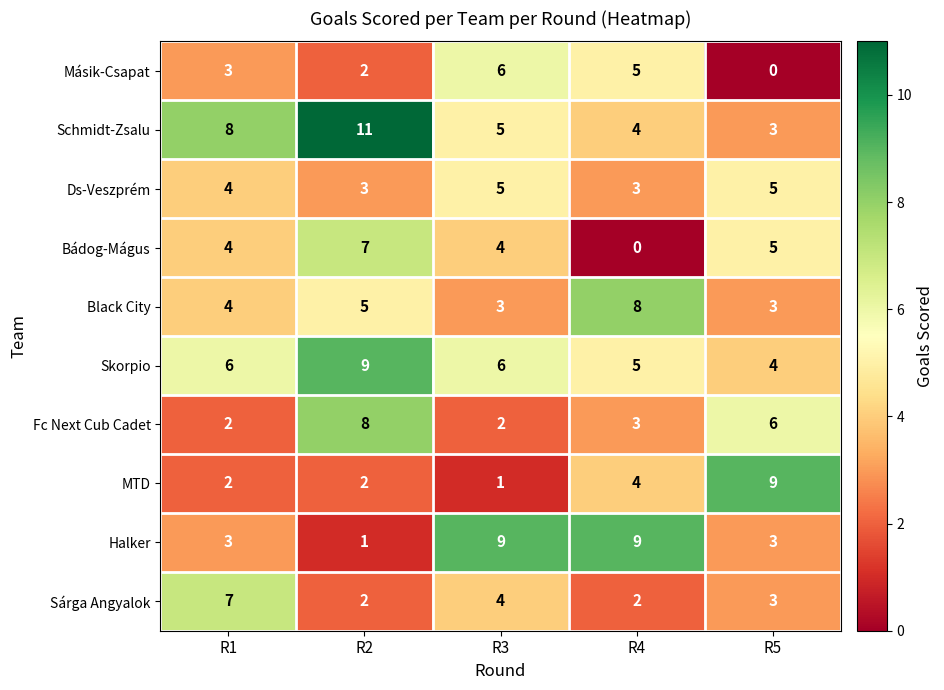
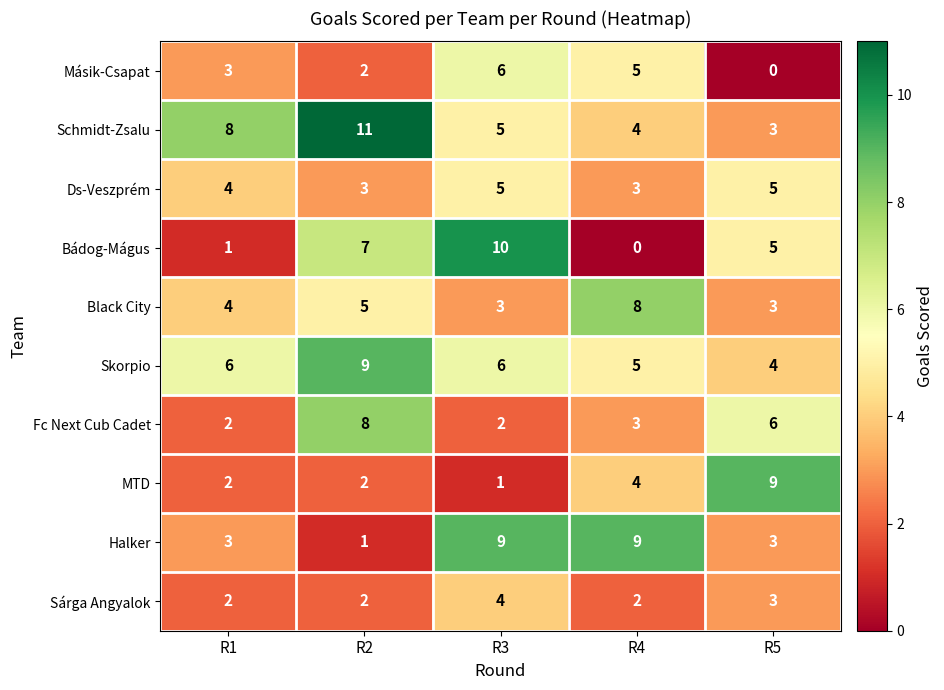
  {
    "Másik-Csapat": {
      "R1": 3,
      "R2": 2,
      "R3": 6,
      "R4": 5,
      "R5": 0
    },
    "Schmidt-Zsalu": {
      "R1": 8,
      "R2": 11,
      "R3": 5,
      "R4": 4,
      "R5": 3
    },
    "Ds-Veszprém": {
      "R1": 4,
      "R2": 3,
      "R3": 5,
      "R4": 3,
      "R5": 5
    },
    "Bádog-Mágus": {
-     "R1": 4,
+     "R1": 1,
      "R2": 7,
-     "R3": 4,
+     "R3": 10,
      "R4": 0,
      "R5": 5
    },
    "Black City": {
      "R1": 4,
      "R2": 5,
      "R3": 3,
      "R4": 8,
      "R5": 3
    },
    "Skorpio": {
      "R1": 6,
      "R2": 9,
      "R3": 6,
      "R4": 5,
      "R5": 4
    },
    "Fc Next Cub Cadet": {
      "R1": 2,
      "R2": 8,
      "R3": 2,
      "R4": 3,
      "R5": 6
    },
    "MTD": {
      "R1": 2,
      "R2": 2,
      "R3": 1,
      "R4": 4,
      "R5": 9
    },
    "Halker": {
      "R1": 3,
      "R2": 1,
      "R3": 9,
      "R4": 9,
      "R5": 3
    },
    "Sárga Angyalok": {
-     "R1": 7,
+     "R1": 2,
      "R2": 2,
      "R3": 4,
      "R4": 2,
      "R5": 3
    }
  }
